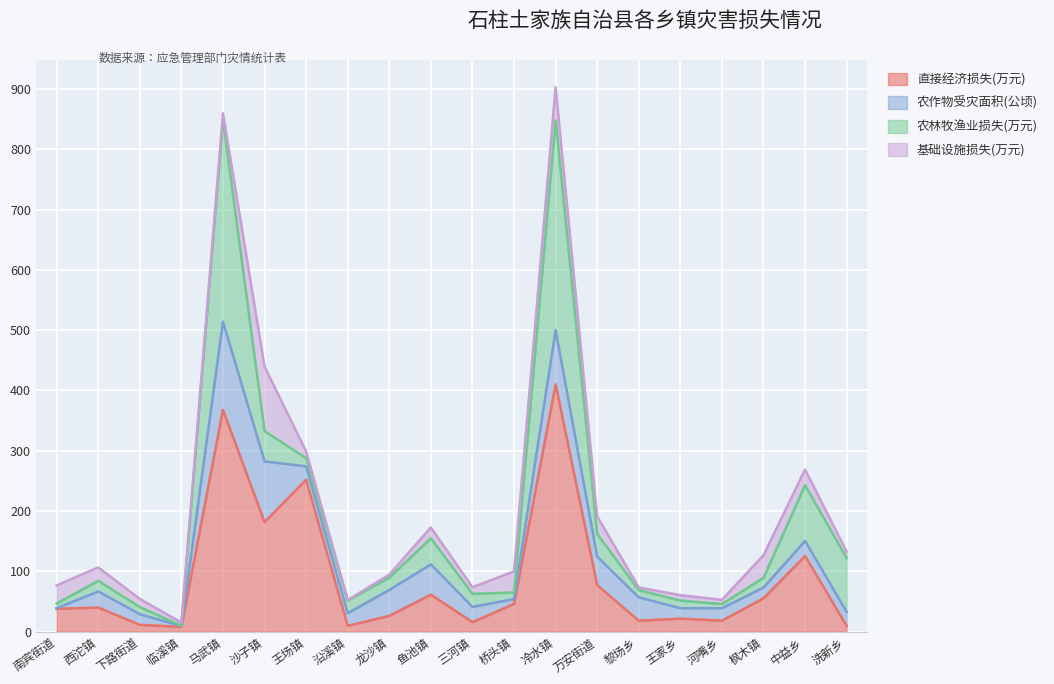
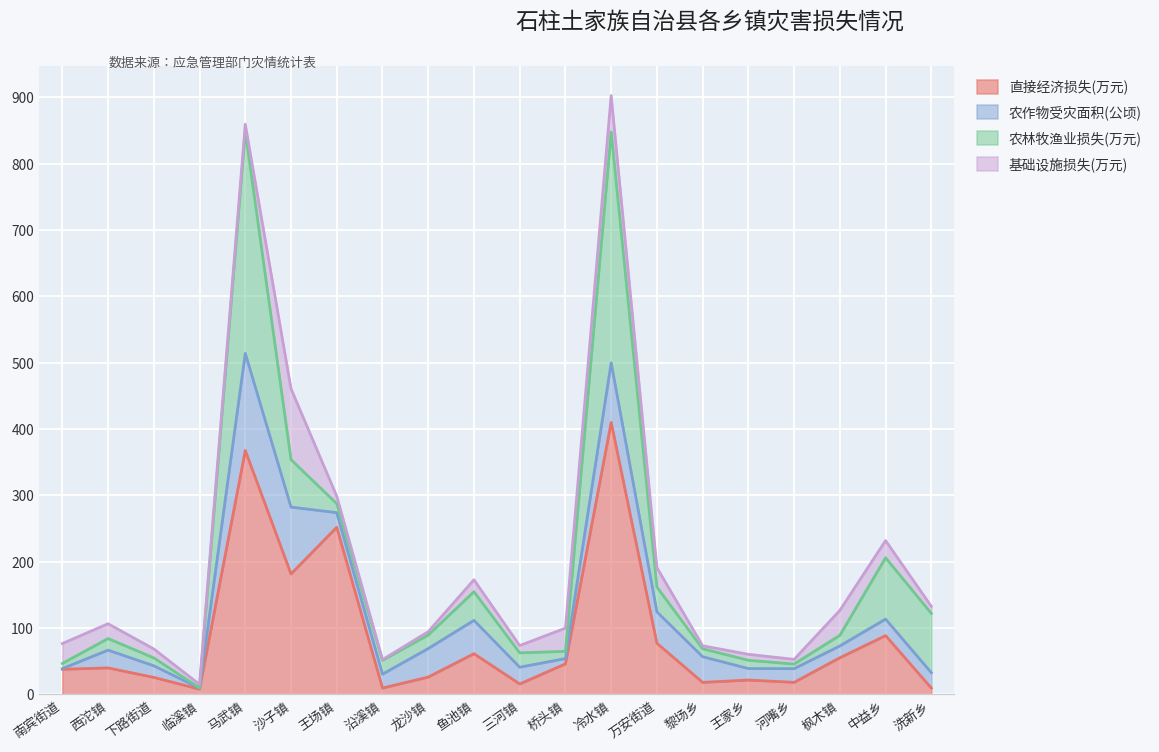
  {
    "直接经济损失(万元)": {
      "西沱镇": 40,
-     "下路街道": 10,
+     "下路街道": 30,
      "马武镇": 370,
      "沙子镇": 180,
      "王场镇": 250,
      "沿溪镇": 10,
      "龙沙镇": 30,
      "鱼池镇": 60,
      "三河镇": 20,
      "桥头镇": 50,
      "冷水镇": 410,
      "万安街道": 80,
      "黎场乡": 20,
      "王家乡": 20,
      "河嘴乡": 20,
      "枫木镇": 60,
-     "中益乡": 130,
+     "中益乡": 90,
      "洗新乡": 10
    },
    "农林牧渔业损失(万元)": {
      "南宾街道": 10,
      "西沱镇": 20,
      "下路街道": 10,
      "马武镇": 330,
-     "沙子镇": 50,
+     "沙子镇": 70,
      "王场镇": 10,
      "龙沙镇": 20,
      "鱼池镇": 40,
      "三河镇": 20,
      "桥头镇": 10,
      "冷水镇": 350,
      "万安街道": 40,
      "黎场乡": 10,
      "王家乡": 10,
      "河嘴乡": 10,
      "枫木镇": 20,
      "中益乡": 90,
      "洗新乡": 90
    }
  }
